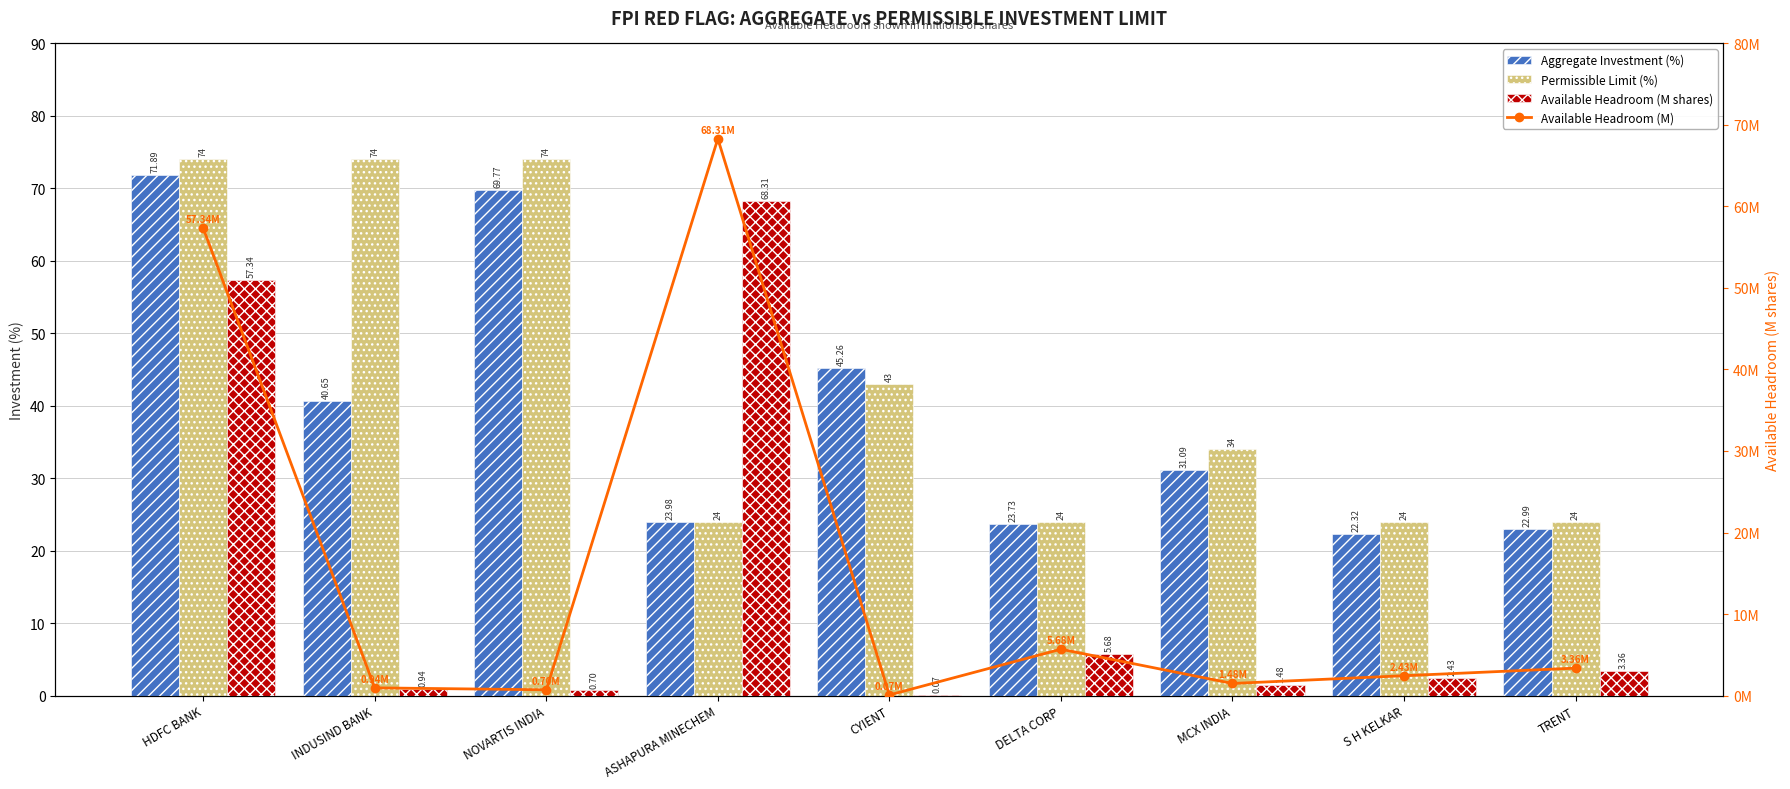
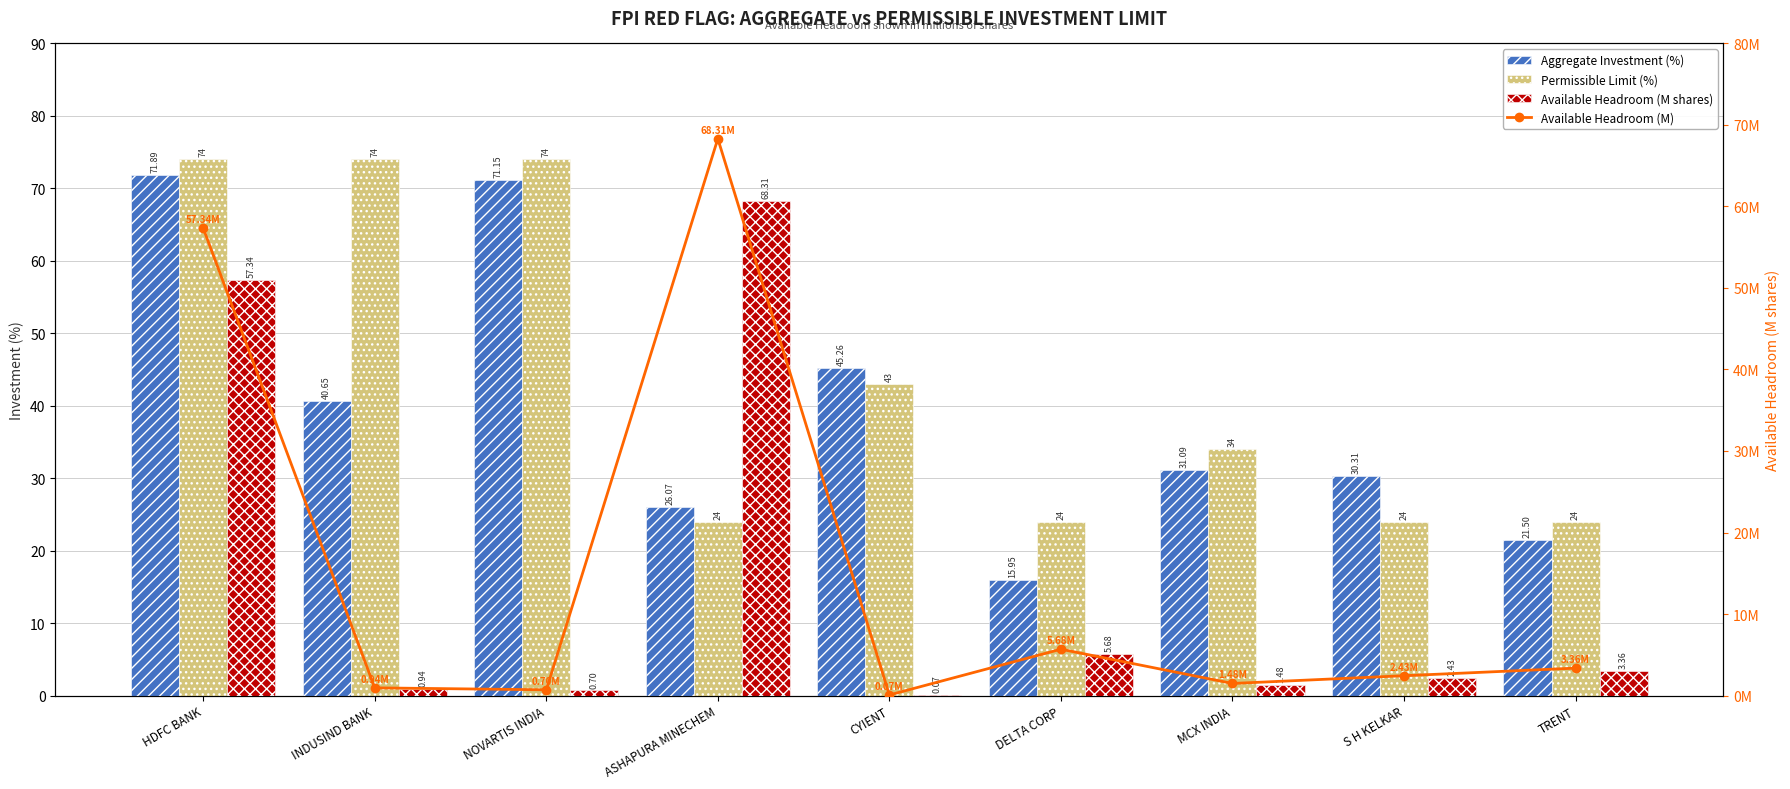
  {
    "Aggregate Investment (%)": {
      "HDFC BANK": "71.89",
      "INDUSIND BANK": "40.65",
-     "NOVARTIS INDIA": "69.77",
-     "ASHAPURA MINECHEM": "23.98",
+     "NOVARTIS INDIA": "71.15",
+     "ASHAPURA MINECHEM": "26.07",
      "CYIENT": "45.26",
-     "DELTA CORP": "23.73",
+     "DELTA CORP": "15.95",
      "MCX INDIA": "31.09",
-     "S H KELKAR": "22.32",
-     "TRENT": "22.99"
+     "S H KELKAR": "30.31",
+     "TRENT": "21.50"
    },
    "Permissible Limit (%)": {
      "HDFC BANK": "74",
      "INDUSIND BANK": "74",
      "NOVARTIS INDIA": "74",
      "ASHAPURA MINECHEM": "24",
      "CYIENT": "43",
      "DELTA CORP": "24",
      "MCX INDIA": "34",
      "S H KELKAR": "24",
      "TRENT": "24"
    },
    "Available Headroom (M shares)": {
      "HDFC BANK": "57.34",
      "INDUSIND BANK": "0.94",
      "NOVARTIS INDIA": "0.70",
      "ASHAPURA MINECHEM": "68.31",
      "CYIENT": "0.07",
      "DELTA CORP": "5.68",
      "MCX INDIA": "1.48",
      "S H KELKAR": "2.43",
      "TRENT": "3.36"
    },
    "Available Headroom (M)": {
      "HDFC BANK": "57.34M",
      "INDUSIND BANK": "0.94M",
      "NOVARTIS INDIA": "0.70M",
      "ASHAPURA MINECHEM": "68.31M",
      "CYIENT": "0.07M",
      "DELTA CORP": "5.68M",
      "MCX INDIA": "1.48M",
      "S H KELKAR": "2.43M",
      "TRENT": "3.36M"
    }
  }
